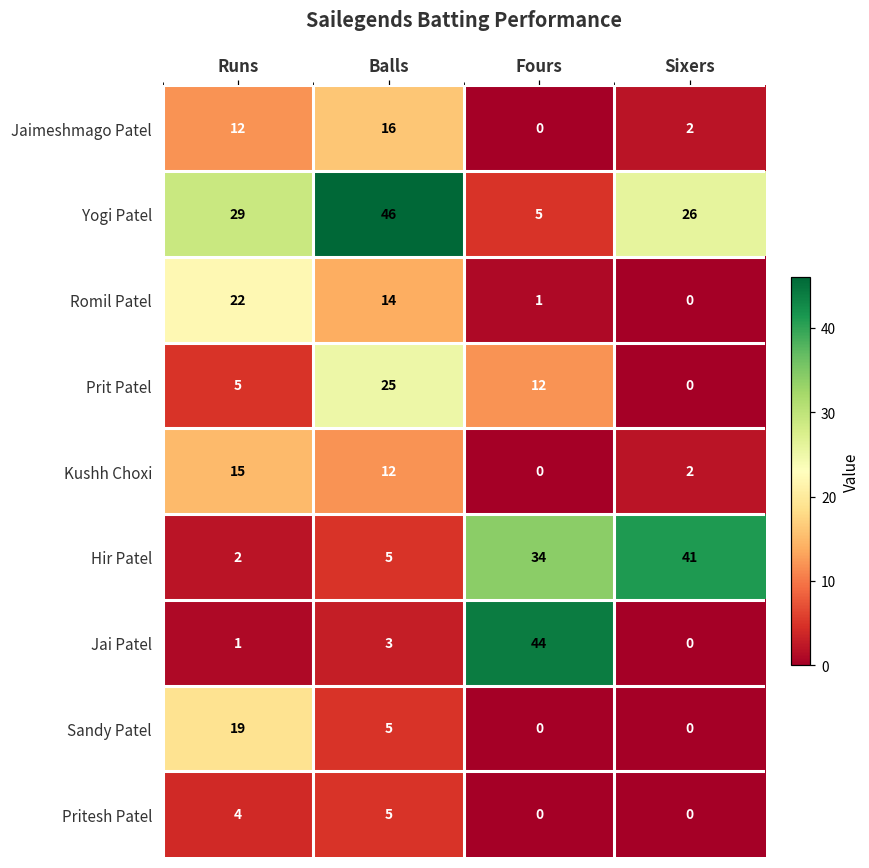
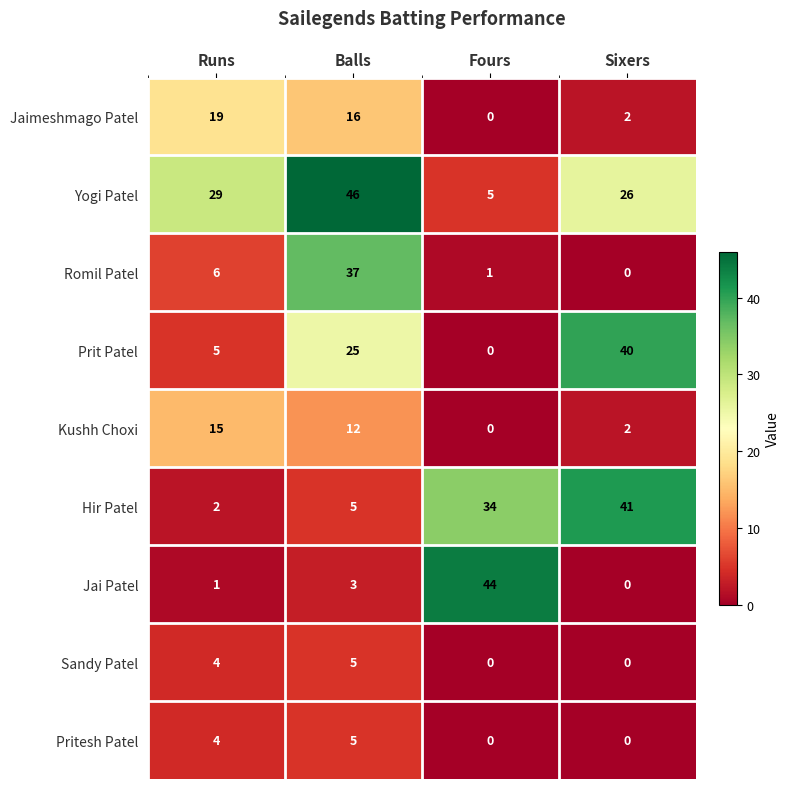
  {
    "Jaimeshmago Patel": {
-     "Runs": 12,
+     "Runs": 19,
      "Balls": 16,
      "Fours": 0,
      "Sixers": 2
    },
    "Yogi Patel": {
      "Runs": 29,
      "Balls": 46,
      "Fours": 5,
      "Sixers": 26
    },
    "Romil Patel": {
-     "Runs": 22,
-     "Balls": 14,
+     "Runs": 6,
+     "Balls": 37,
      "Fours": 1,
      "Sixers": 0
    },
    "Prit Patel": {
      "Runs": 5,
      "Balls": 25,
-     "Fours": 12,
-     "Sixers": 0
+     "Fours": 0,
+     "Sixers": 40
    },
    "Kushh Choxi": {
      "Runs": 15,
      "Balls": 12,
      "Fours": 0,
      "Sixers": 2
    },
    "Hir Patel": {
      "Runs": 2,
      "Balls": 5,
      "Fours": 34,
      "Sixers": 41
    },
    "Jai Patel": {
      "Runs": 1,
      "Balls": 3,
      "Fours": 44,
      "Sixers": 0
    },
    "Sandy Patel": {
-     "Runs": 19,
+     "Runs": 4,
      "Balls": 5,
      "Fours": 0,
      "Sixers": 0
    },
    "Pritesh Patel": {
      "Runs": 4,
      "Balls": 5,
      "Fours": 0,
      "Sixers": 0
    }
  }
